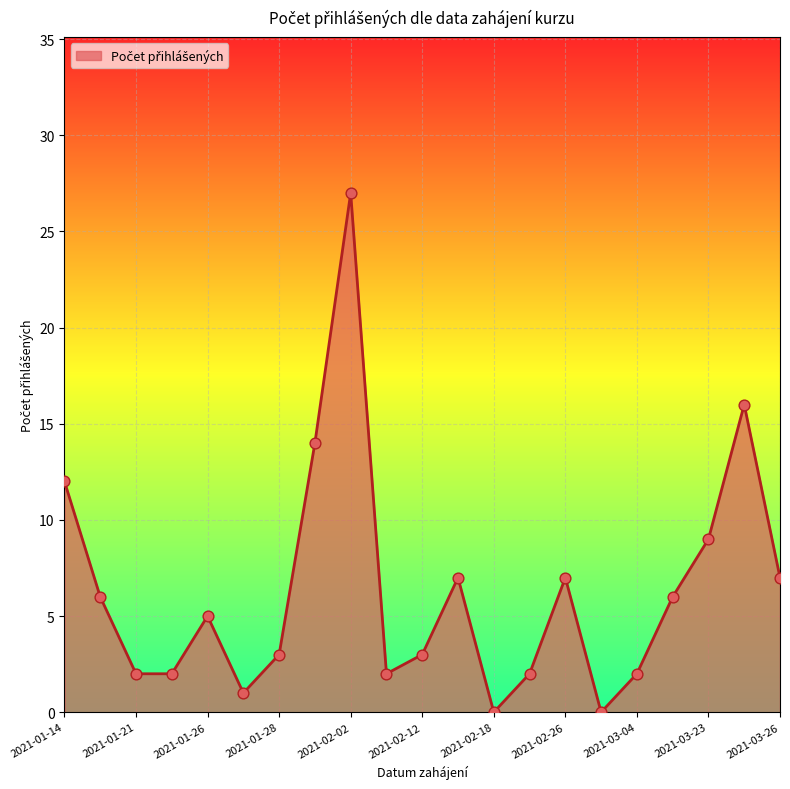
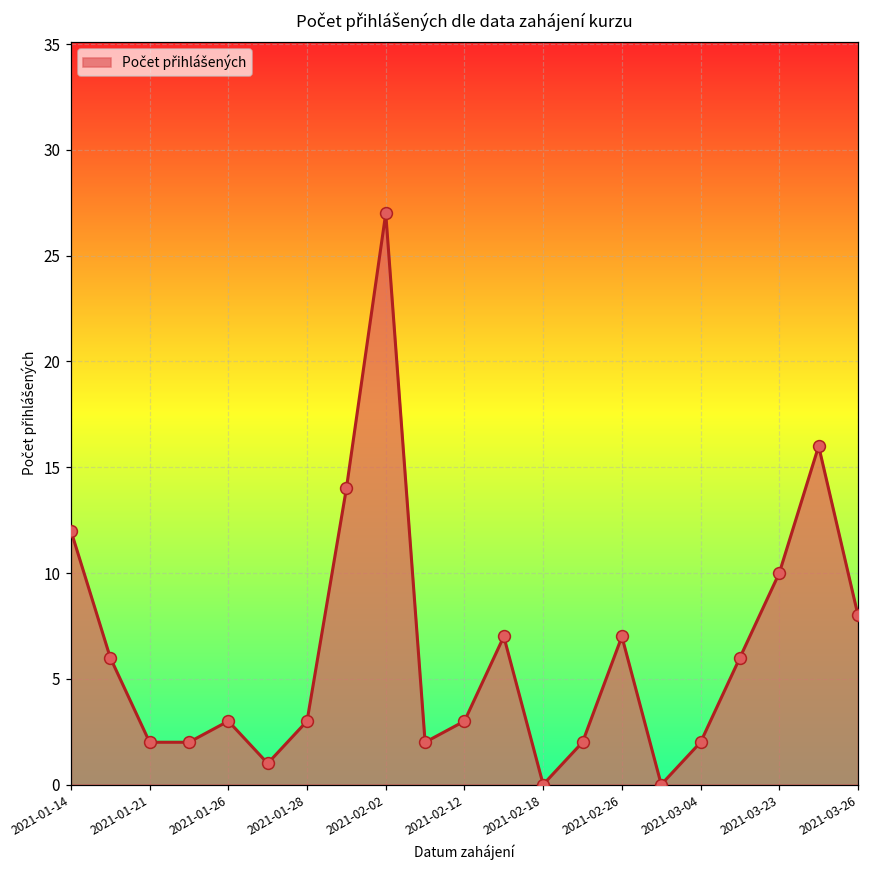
  {
    "2021-01-14": 12,
    "2021-01-21": 2,
-   "2021-01-26": 5,
+   "2021-01-26": 3,
    "2021-01-28": 3,
    "2021-02-02": 27,
    "2021-02-12": 3,
    "2021-02-18": 0,
    "2021-02-26": 7,
    "2021-03-04": 2,
-   "2021-03-23": 9,
-   "2021-03-26": 7
+   "2021-03-23": 10,
+   "2021-03-26": 8
  }
